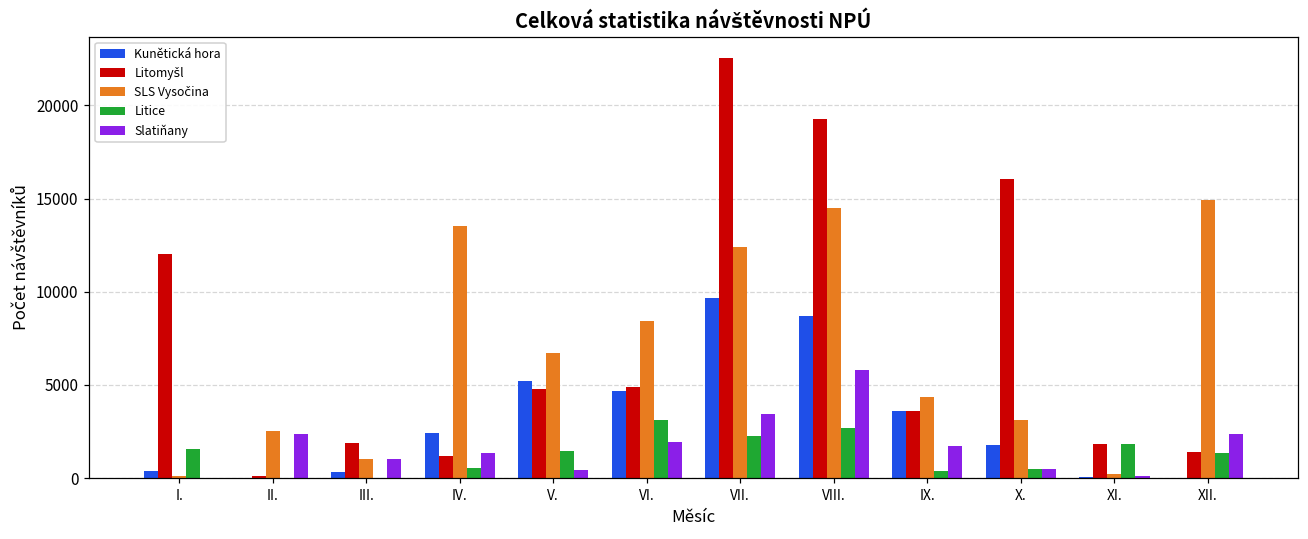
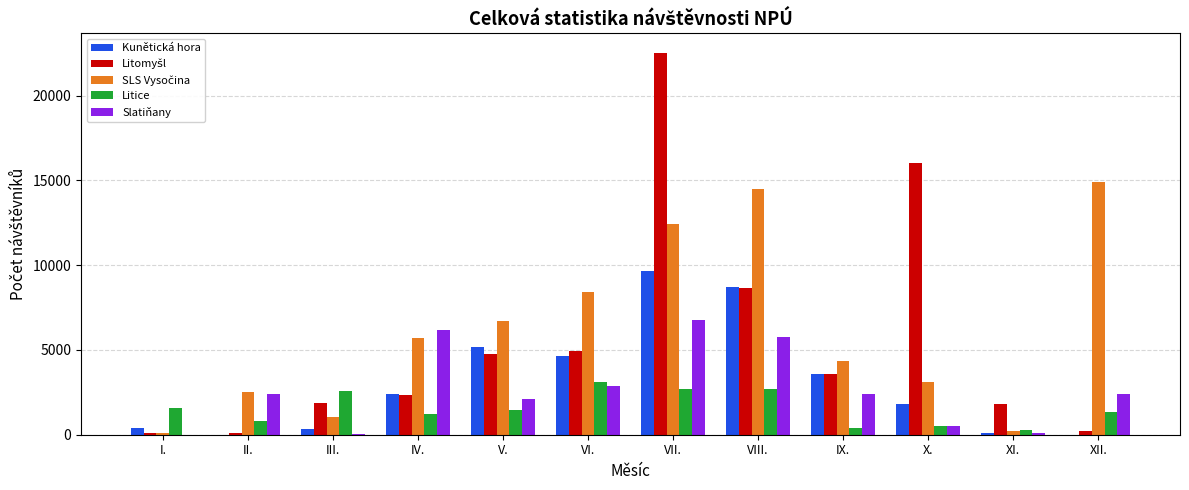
  {
    "Kunětická hora": {
      "I.": 400,
      "II.": 0,
      "III.": 300,
      "IV.": 2400,
      "V.": 5200,
      "VI.": 4700,
      "VII.": 9700,
      "VIII.": 8700,
      "IX.": 3600,
      "X.": 1800,
      "XII.": 0
    },
    "Litomyšl": {
-     "I.": 12000,
+     "I.": 100,
      "III.": 1900,
-     "IV.": 1200,
+     "IV.": 2400,
      "V.": 4800,
      "VI.": 4900,
      "VII.": 22500,
-     "VIII.": 19300,
+     "VIII.": 8700,
      "IX.": 3600,
      "X.": 16000,
      "XI.": 1800,
-     "XII.": 1400
+     "XII.": 200
    },
    "SLS Vysočina": {
      "II.": 2500,
      "III.": 1000,
-     "IV.": 13500,
+     "IV.": 5700,
      "V.": 6700,
      "VI.": 8400,
      "VII.": 12400,
      "VIII.": 14500,
      "IX.": 4400,
      "X.": 3100,
      "XI.": 200,
      "XII.": 14900
    },
    "Litice": {
      "I.": 1600,
-     "II.": 0,
-     "III.": 0,
-     "IV.": 600,
+     "II.": 800,
+     "III.": 2600,
+     "IV.": 1200,
      "V.": 1400,
      "VI.": 3100,
-     "VII.": 2200,
+     "VII.": 2700,
      "VIII.": 2700,
      "IX.": 400,
      "X.": 500,
-     "XI.": 1800,
+     "XI.": 300,
      "XII.": 1400
    },
    "Slatiňany": {
      "I.": 0,
      "II.": 2400,
-     "III.": 1000,
-     "IV.": 1400,
-     "V.": 400,
-     "VI.": 1900,
-     "VII.": 3400,
+     "III.": 100,
+     "IV.": 6200,
+     "V.": 2100,
+     "VI.": 2900,
+     "VII.": 6800,
      "VIII.": 5800,
-     "IX.": 1700,
+     "IX.": 2400,
      "X.": 500,
      "XII.": 2400
    }
  }
